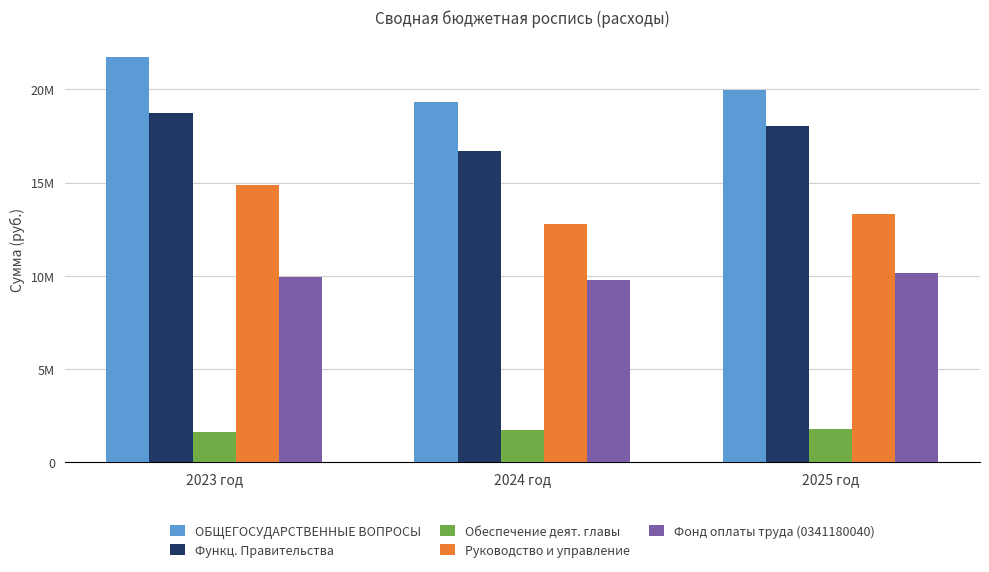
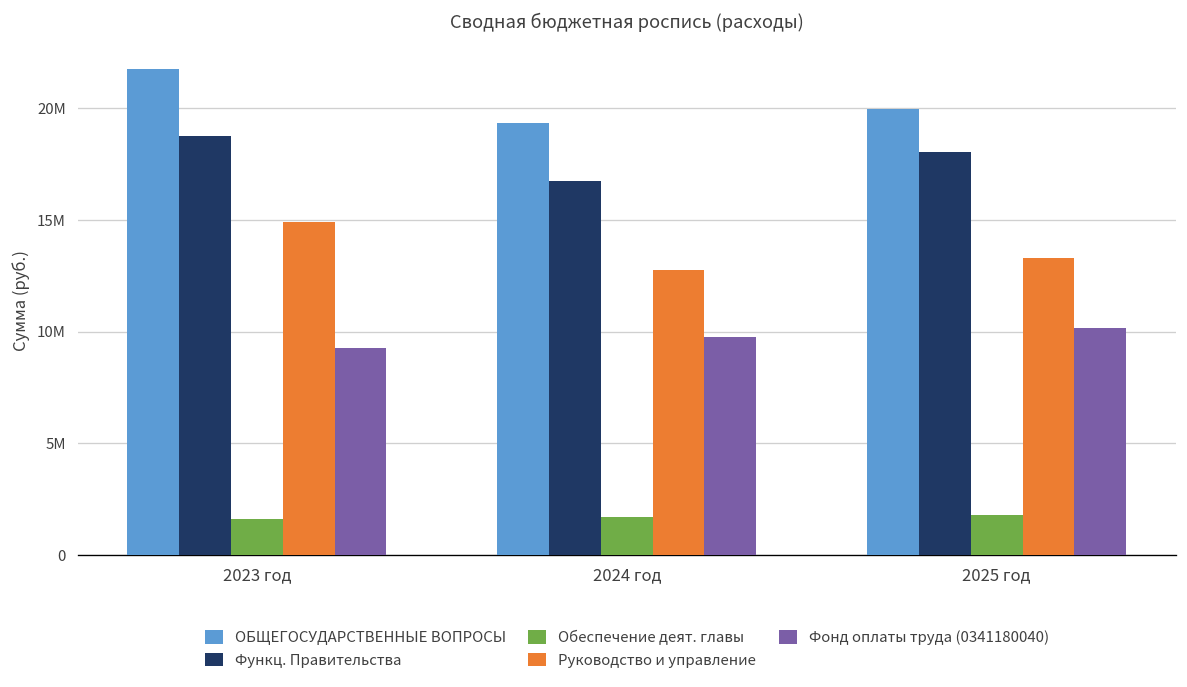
  {
    "ОБЩЕГОСУДАРСТВЕННЫЕ ВОПРОСЫ": {
      "2023 год": 21700000,
      "2024 год": 19300000,
      "2025 год": 20000000
    },
    "Функц. Правительства": {
      "2023 год": 18800000,
      "2024 год": 16700000,
      "2025 год": 18000000
    },
    "Обеспечение деят. главы": {
      "2023 год": 1600000,
      "2024 год": 1700000,
      "2025 год": 1800000
    },
    "Руководство и управление": {
      "2023 год": 14900000,
      "2024 год": 12800000,
      "2025 год": 13300000
    },
    "Фонд оплаты труда (0341180040)": {
-     "2023 год": 10000000,
+     "2023 год": 9300000,
      "2024 год": 9800000,
      "2025 год": 10200000
    }
  }
